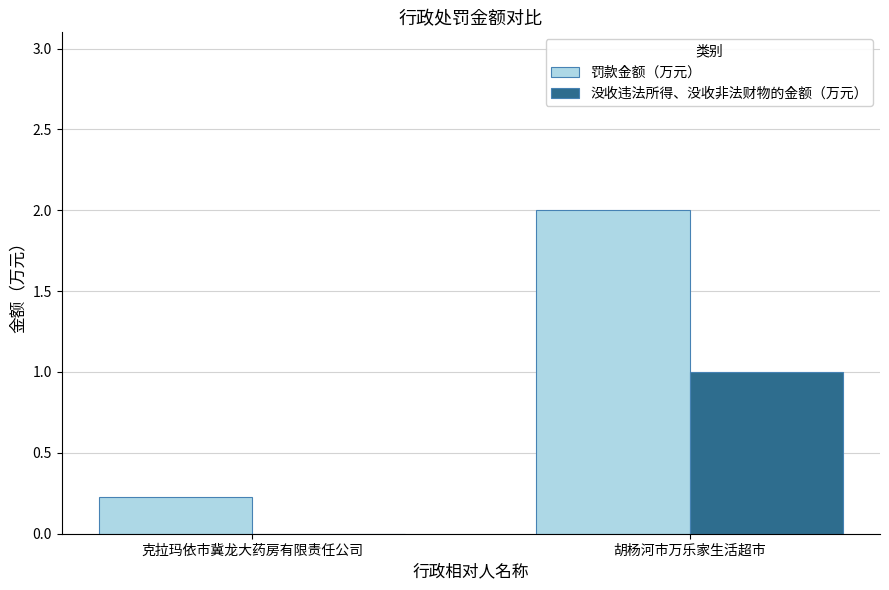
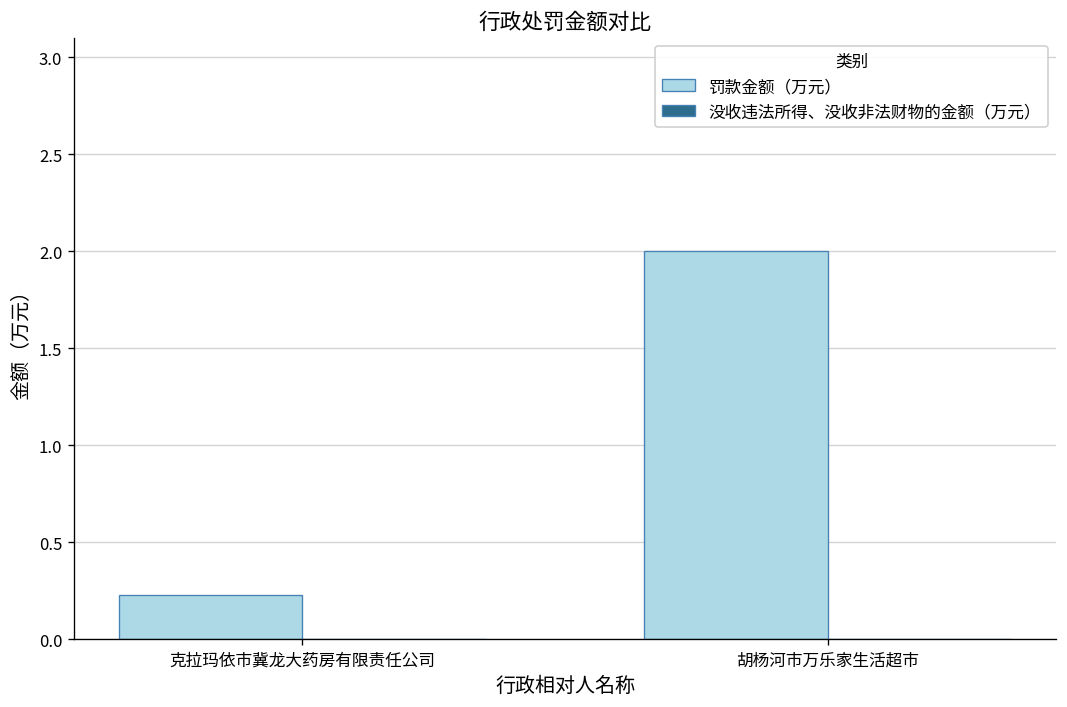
  {
    "罚款金额（万元）": {
      "克拉玛依市冀龙大药房有限责任公司": 0.23,
      "胡杨河市万乐家生活超市": 2
    },
    "没收违法所得、没收非法财物的金额（万元）": {
      "克拉玛依市冀龙大药房有限责任公司": 0,
-     "胡杨河市万乐家生活超市": 1
+     "胡杨河市万乐家生活超市": 0
    }
  }
